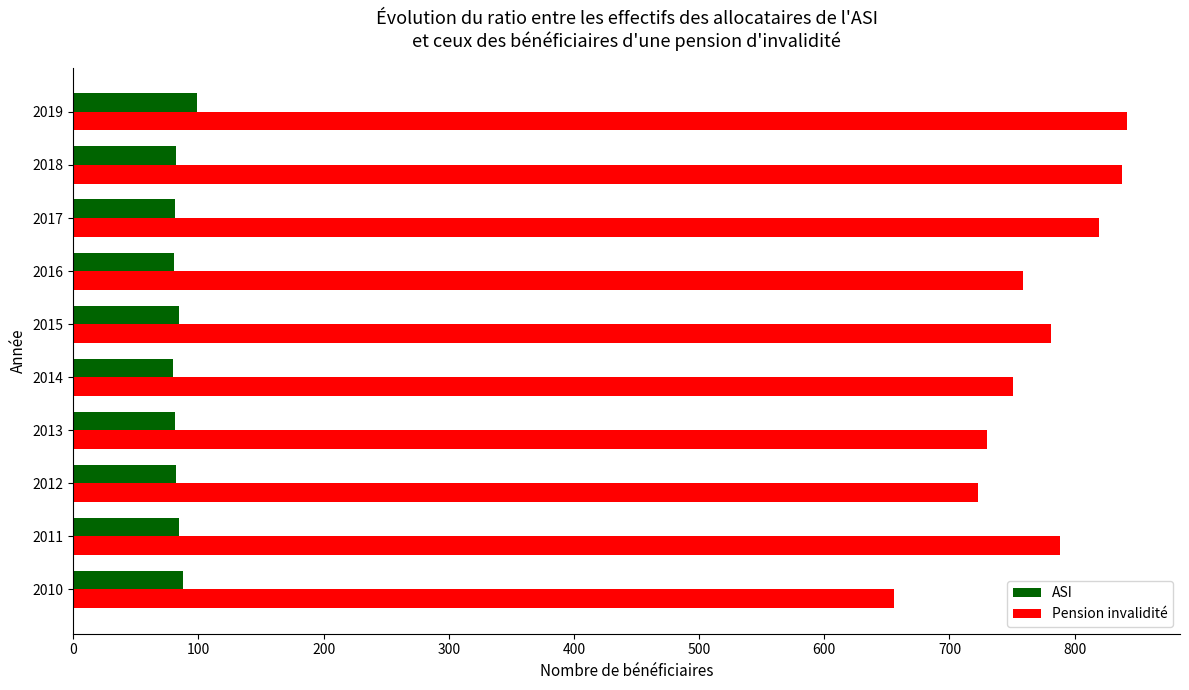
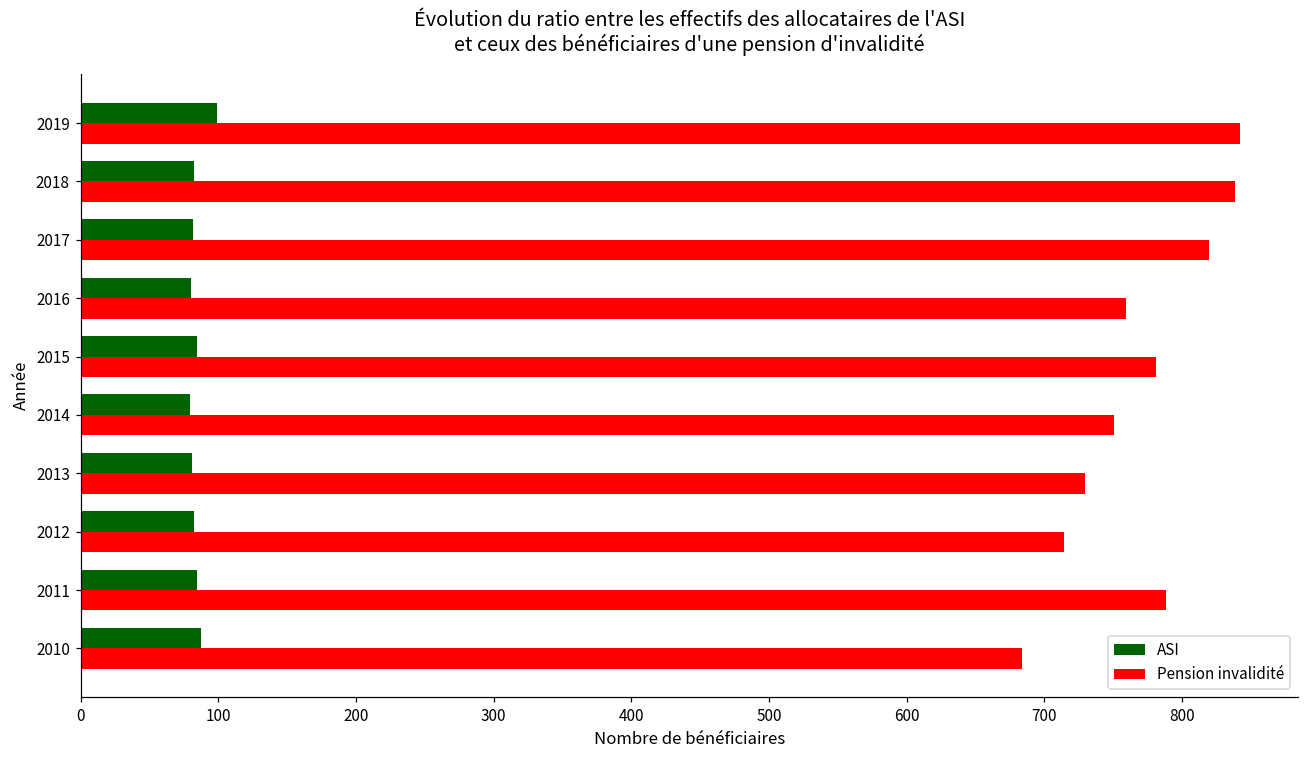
  {
    "ASI": {
      "2019": 99,
      "2018": 82,
      "2017": 82,
      "2016": 80,
      "2015": 85,
      "2014": 79,
      "2013": 81,
      "2012": 82,
      "2011": 84,
      "2010": 88
    },
    "Pension invalidité": {
      "2019": 842,
      "2018": 838,
      "2017": 820,
      "2016": 759,
      "2015": 781,
      "2014": 751,
      "2013": 730,
-     "2012": 722,
+     "2012": 714,
      "2011": 788,
-     "2010": 656
+     "2010": 684
    }
  }
